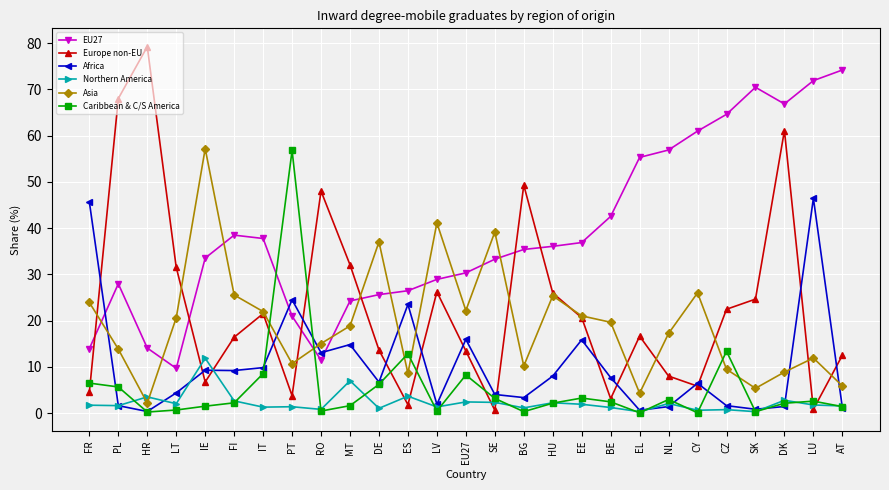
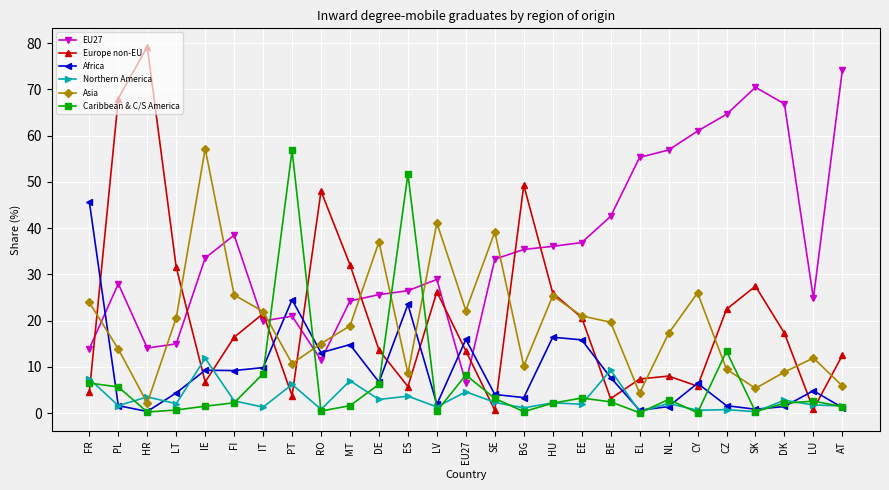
  {
    "EU27": {
      "FR": 14,
      "PL": 28,
      "HR": 14,
-     "LT": 10,
+     "LT": 15,
      "IE": 34,
      "FI": 38,
-     "IT": 38,
+     "IT": 20,
      "PT": 21,
      "RO": 11,
      "MT": 24,
      "DE": 26,
      "ES": 26,
      "LV": 29,
-     "EU27": 30,
+     "EU27": 7,
      "SE": 33,
      "BG": 35,
      "HU": 36,
      "EE": 37,
      "BE": 43,
      "EL": 55,
      "NL": 57,
      "CY": 61,
      "CZ": 65,
      "SK": 70,
      "DK": 67,
-     "LU": 72,
+     "LU": 25,
      "AT": 74
    },
    "Europe non-EU": {
      "FR": 5,
      "LT": 32,
      "IE": 7,
      "FI": 16,
      "PT": 4,
      "RO": 48,
      "MT": 32,
      "DE": 14,
-     "ES": 2,
+     "ES": 6,
      "LV": 26,
      "EU27": 13,
      "SE": 1,
      "BG": 49,
      "HU": 26,
      "BE": 3,
-     "EL": 17,
+     "EL": 7,
      "NL": 8,
      "CY": 6,
      "CZ": 22,
-     "SK": 25,
-     "DK": 61,
+     "SK": 27,
+     "DK": 17,
      "LU": 1,
      "AT": 13
    },
    "Africa": {
      "FR": 46,
      "LT": 4,
      "IE": 9,
      "FI": 9,
      "IT": 10,
      "PT": 25,
      "RO": 13,
      "MT": 15,
      "ES": 23,
      "LV": 2,
      "EU27": 16,
      "SE": 4,
      "BG": 3,
-     "HU": 8,
+     "HU": 16,
      "EE": 16,
      "BE": 8,
      "NL": 1,
      "CY": 6,
      "CZ": 2,
      "DK": 1,
-     "LU": 46
+     "LU": 5
    },
    "Northern America": {
-     "FR": 2,
+     "FR": 7,
      "HR": 4,
      "LT": 2,
      "IE": 12,
      "IT": 1,
-     "PT": 1,
+     "PT": 6,
      "MT": 7,
-     "DE": 1,
+     "DE": 3,
      "ES": 4,
      "LV": 1,
-     "EU27": 2,
+     "EU27": 5,
      "SE": 2,
      "BG": 1,
      "EE": 2,
-     "BE": 1,
+     "BE": 9,
      "NL": 2,
      "CZ": 1,
      "DK": 3,
      "LU": 2
    },
    "Asia": {
      "FR": 24,
      "PL": 14,
      "HR": 2,
      "LT": 21,
      "IE": 57,
      "FI": 26,
      "PT": 11,
      "RO": 15,
      "MT": 19,
      "DE": 37,
      "ES": 9,
      "LV": 41,
      "EU27": 22,
      "SE": 39,
      "BG": 10,
      "HU": 25,
      "BE": 20,
      "EL": 4,
      "NL": 17,
      "CY": 26,
      "CZ": 9,
      "SK": 5,
      "DK": 9,
      "LU": 12,
      "AT": 6
    },
    "Caribbean & C/S America": {
      "FR": 6,
      "PL": 6,
      "LT": 1,
      "IE": 2,
      "IT": 9,
      "PT": 57,
      "MT": 2,
-     "ES": 13,
+     "ES": 52,
      "LV": 0,
      "EU27": 8,
      "SE": 3,
      "BG": 0,
      "EE": 3,
      "BE": 2,
      "NL": 3,
      "CZ": 13,
      "DK": 2,
      "LU": 3
    }
  }
